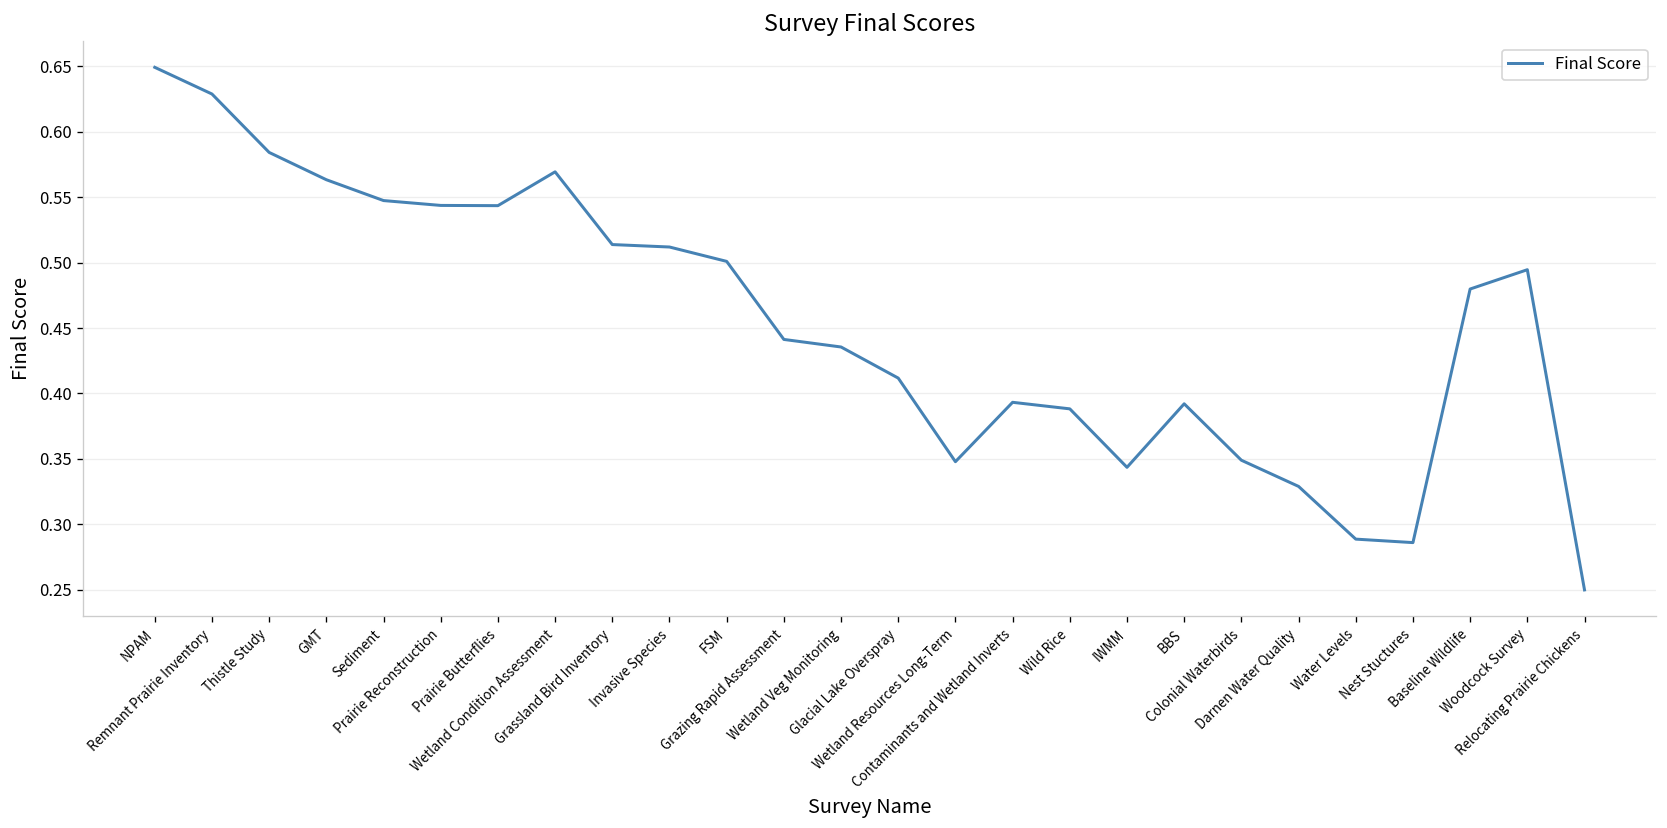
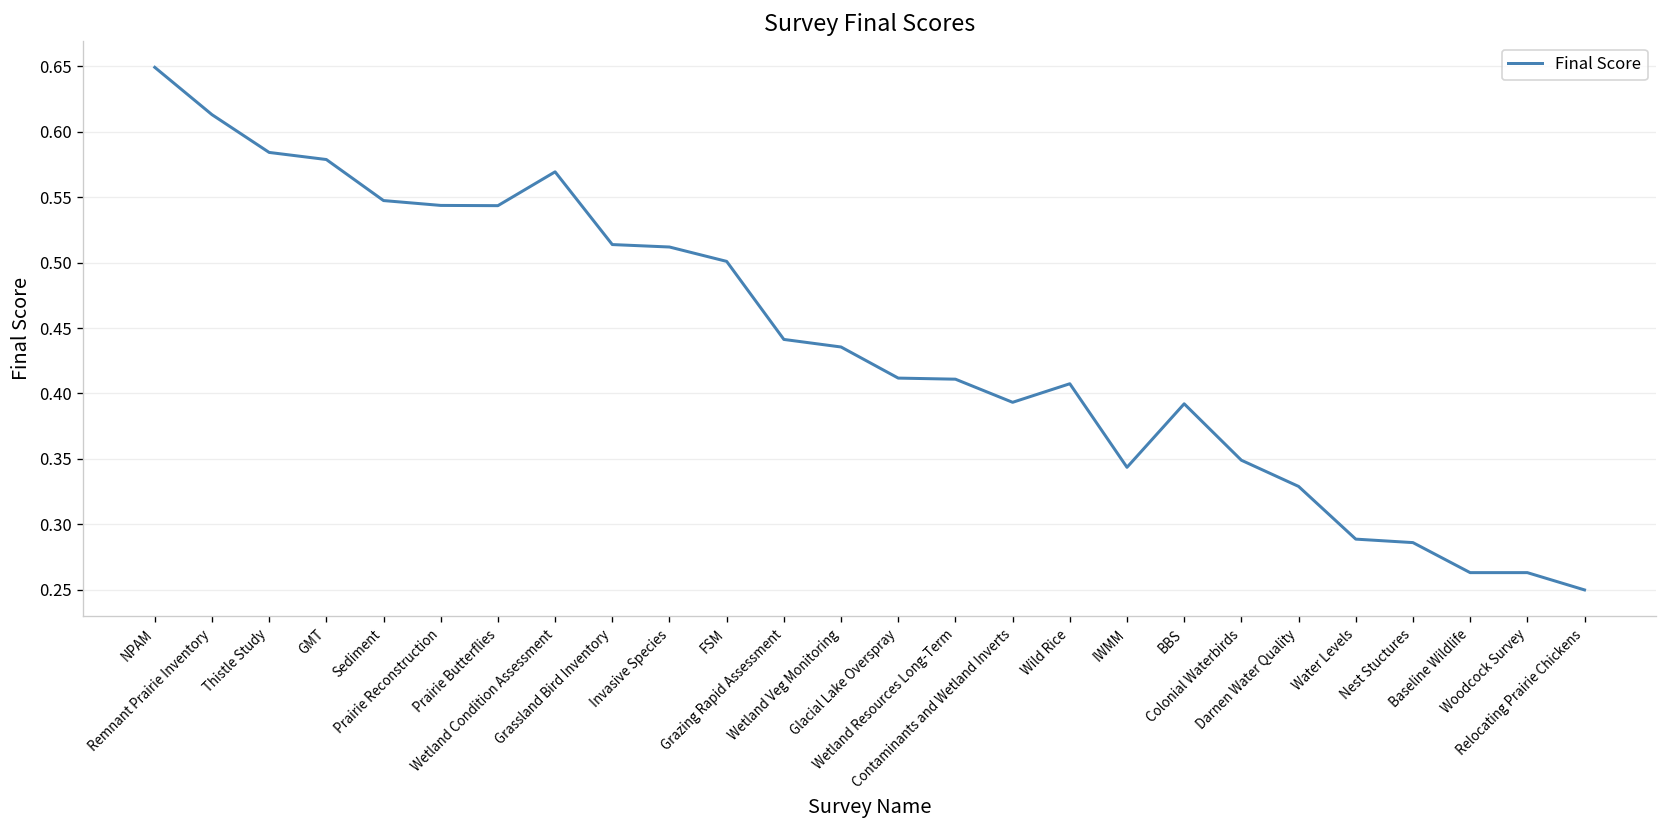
  {
    "NPAM": 0.649,
-   "Remnant Prairie Inventory": 0.629,
+   "Remnant Prairie Inventory": 0.613,
    "Thistle Study": 0.584,
-   "GMT": 0.563,
+   "GMT": 0.579,
    "Sediment": 0.547,
    "Prairie Reconstruction": 0.544,
    "Prairie Butterflies": 0.543,
    "Wetland Condition Assessment": 0.569,
    "Grassland Bird Inventory": 0.514,
    "Invasive Species": 0.512,
    "FSM": 0.501,
    "Grazing Rapid Assessment": 0.441,
    "Wetland Veg Monitoring": 0.436,
    "Glacial Lake Overspray": 0.412,
-   "Wetland Resources Long-Term": 0.348,
+   "Wetland Resources Long-Term": 0.411,
    "Contaminants and Wetland Inverts": 0.393,
-   "Wild Rice": 0.388,
+   "Wild Rice": 0.407,
    "IWMM": 0.344,
    "BBS": 0.392,
    "Colonial Waterbirds": 0.349,
    "Darnen Water Quality": 0.329,
    "Water Levels": 0.289,
    "Nest Stuctures": 0.286,
-   "Baseline Wildlife": 0.480,
-   "Woodcock Survey": 0.495,
+   "Baseline Wildlife": 0.263,
+   "Woodcock Survey": 0.263,
    "Relocating Prairie Chickens": 0.250
  }
